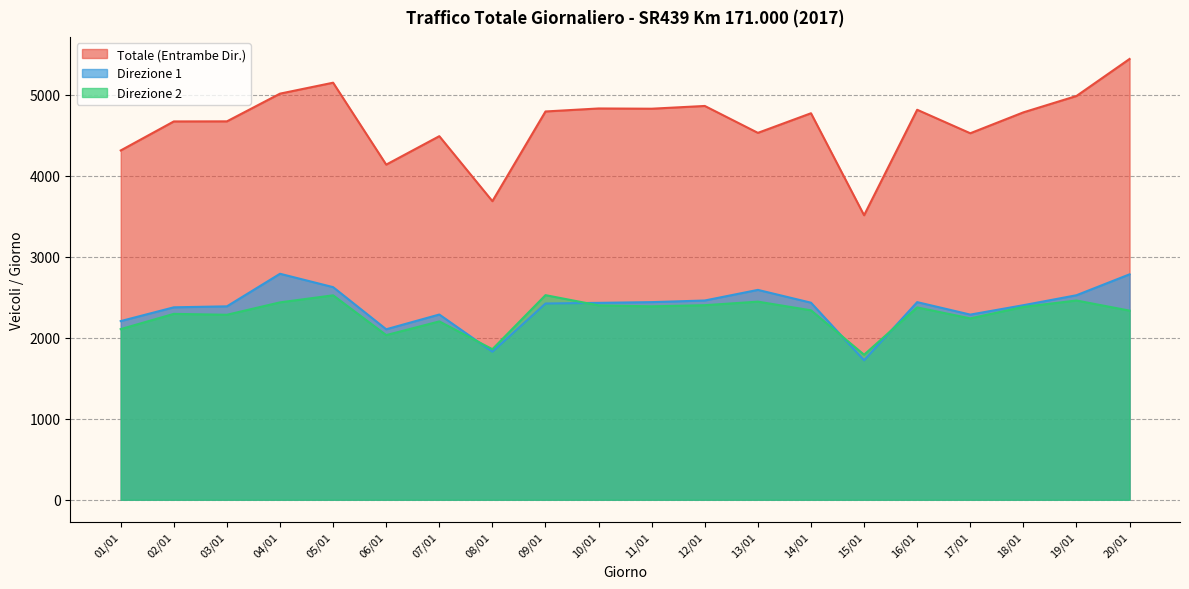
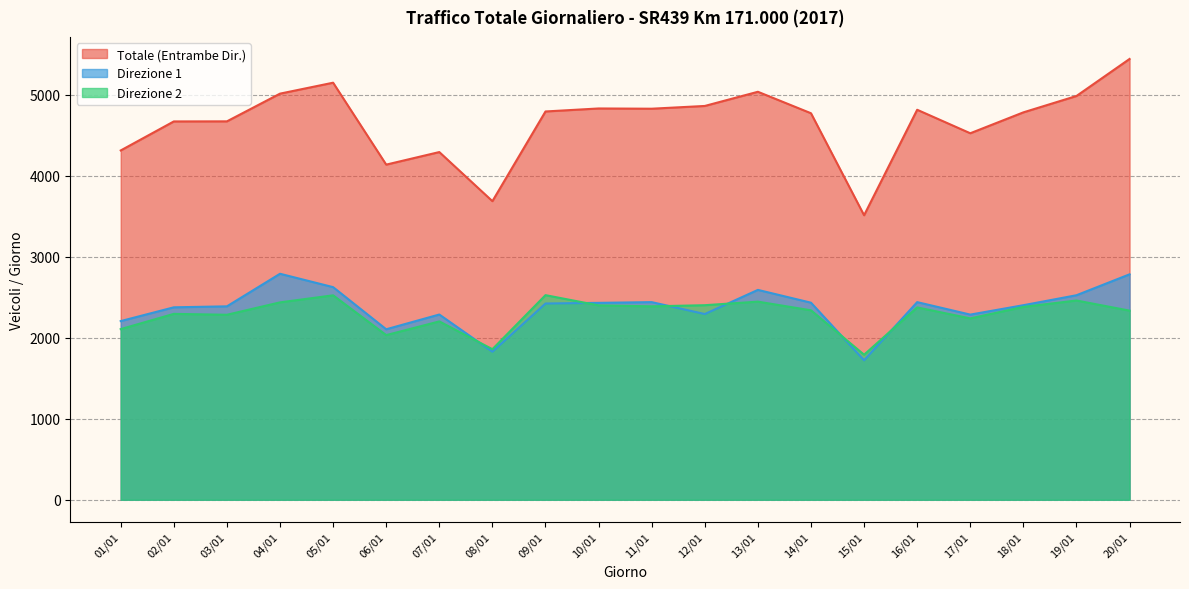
  {
    "Totale (Entrambe Dir.)": {
      "01/01": 4300,
      "02/01": 4700,
      "03/01": 4700,
      "04/01": 5000,
      "05/01": 5100,
      "06/01": 4100,
-     "07/01": 4500,
+     "07/01": 4300,
      "08/01": 3700,
      "09/01": 4800,
      "10/01": 4800,
      "11/01": 4800,
      "12/01": 4900,
-     "13/01": 4500,
+     "13/01": 5000,
      "14/01": 4800,
      "15/01": 3500,
      "16/01": 4800,
      "17/01": 4500,
      "18/01": 4800,
      "19/01": 5000,
      "20/01": 5400
    },
    "Direzione 1": {
      "01/01": 2200,
      "02/01": 2400,
      "03/01": 2400,
      "04/01": 2800,
      "05/01": 2600,
      "06/01": 2100,
      "07/01": 2300,
      "09/01": 2400,
      "11/01": 2400,
-     "12/01": 2500,
+     "12/01": 2300,
      "13/01": 2600,
      "14/01": 2400,
      "15/01": 1700,
      "16/01": 2400,
      "17/01": 2300,
      "19/01": 2500,
      "20/01": 2800
    },
    "Direzione 2": {
      "01/01": 2100,
      "02/01": 2300,
      "03/01": 2300,
      "04/01": 2400,
      "05/01": 2500,
      "06/01": 2000,
      "07/01": 2200,
      "09/01": 2500,
      "11/01": 2400,
      "12/01": 2400,
      "13/01": 2400,
      "14/01": 2300,
      "15/01": 1800,
      "16/01": 2400,
      "17/01": 2200,
      "19/01": 2500,
      "20/01": 2300
    }
  }
